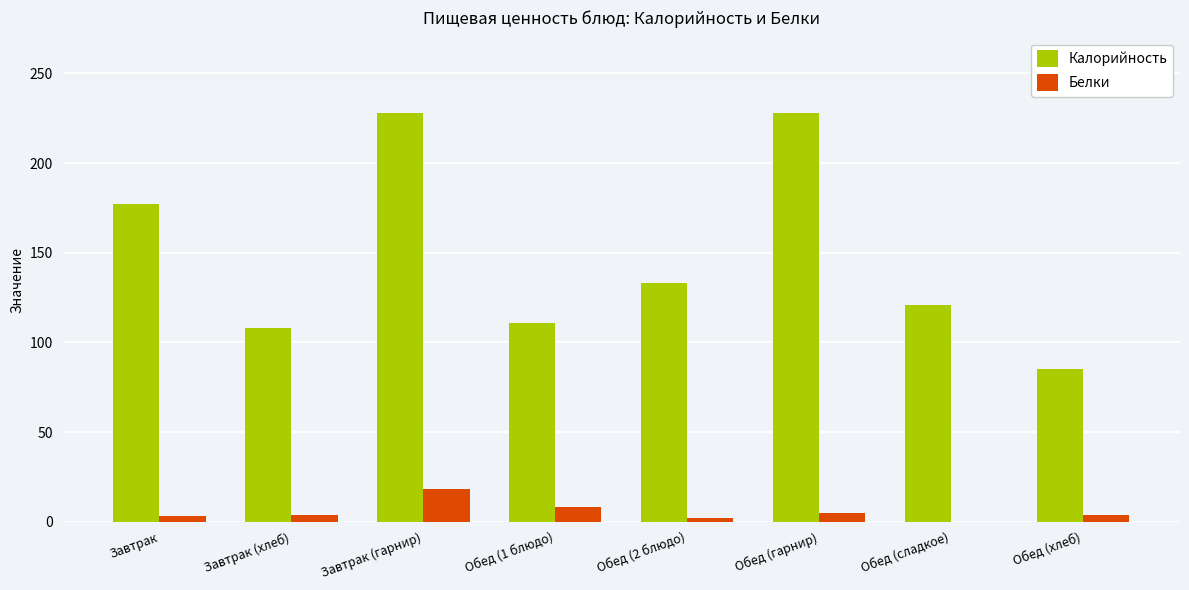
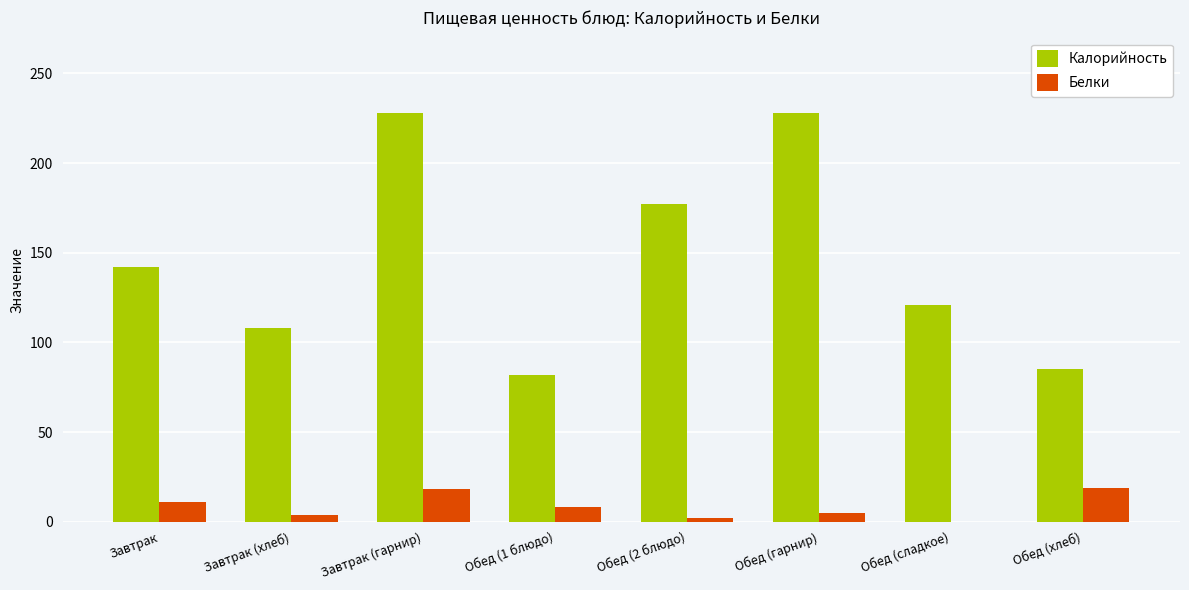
  {
    "Калорийность": {
-     "Завтрак": 177,
+     "Завтрак": 142,
      "Завтрак (хлеб)": 108,
      "Завтрак (гарнир)": 228,
-     "Обед (1 блюдо)": 111,
-     "Обед (2 блюдо)": 133,
+     "Обед (1 блюдо)": 82,
+     "Обед (2 блюдо)": 177,
      "Обед (гарнир)": 228,
      "Обед (сладкое)": 121,
      "Обед (хлеб)": 85
    },
    "Белки": {
-     "Завтрак": 3,
+     "Завтрак": 11,
      "Завтрак (хлеб)": 4,
      "Завтрак (гарнир)": 18,
      "Обед (1 блюдо)": 8,
      "Обед (2 блюдо)": 2,
      "Обед (гарнир)": 5,
      "Обед (сладкое)": 0,
-     "Обед (хлеб)": 4
+     "Обед (хлеб)": 19
    }
  }
